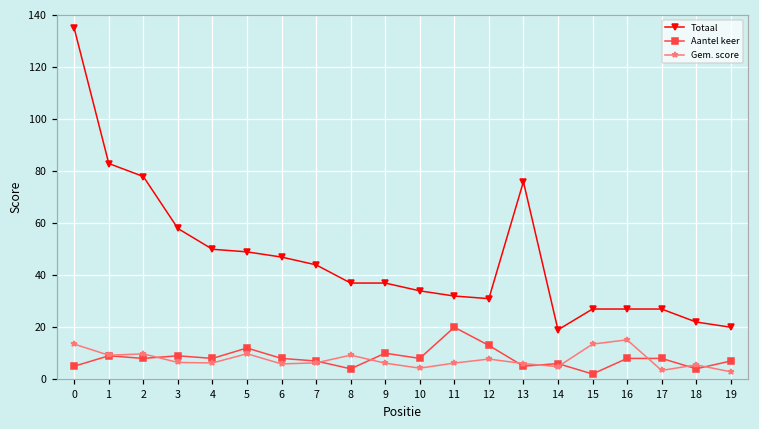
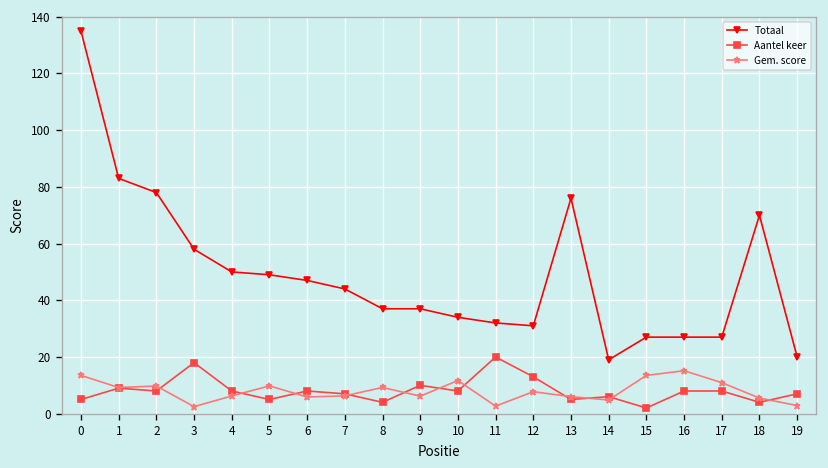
  {
    "Totaal": {
      "0": 135,
      "1": 83,
      "2": 78,
      "3": 58,
      "4": 50,
      "5": 49,
      "6": 47,
      "7": 44,
      "8": 37,
      "9": 37,
      "10": 34,
      "11": 32,
      "12": 31,
      "13": 76,
      "14": 19,
      "15": 27,
      "16": 27,
      "17": 27,
-     "18": 22,
+     "18": 70,
      "19": 20
    },
    "Aantel keer": {
      "0": 5,
      "2": 8,
-     "3": 9,
+     "3": 18,
      "4": 8,
-     "5": 12,
+     "5": 5,
      "6": 8,
      "8": 4,
      "9": 10,
      "10": 8,
      "11": 20,
      "12": 13,
      "14": 6,
      "15": 2,
      "16": 8,
      "17": 8,
      "18": 4,
      "19": 7
    },
    "Gem. score": {
      "0": 14,
      "2": 10,
-     "3": 6,
+     "3": 2,
      "4": 6,
      "5": 10,
      "6": 6,
      "8": 9,
      "9": 6,
-     "10": 4,
-     "11": 6,
+     "10": 12,
+     "11": 3,
      "12": 8,
      "14": 5,
      "15": 14,
      "16": 15,
-     "17": 3,
+     "17": 11,
      "18": 6,
      "19": 3
    }
  }
